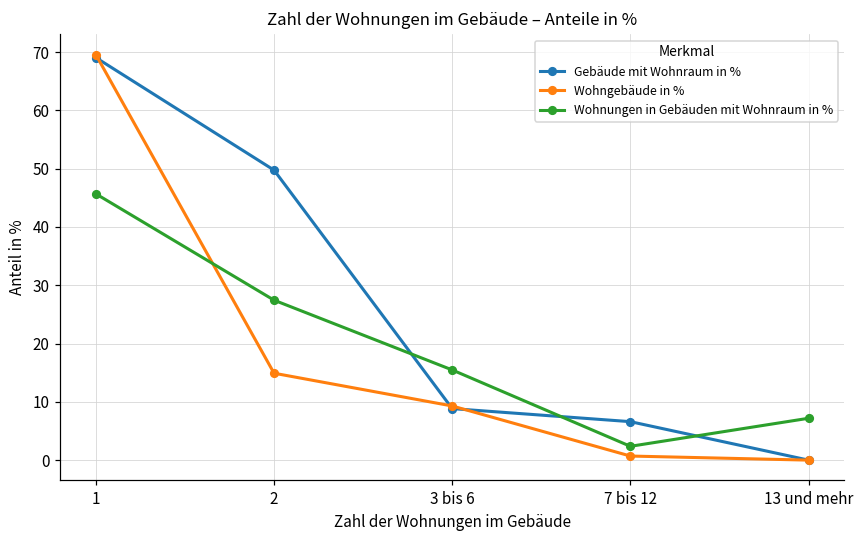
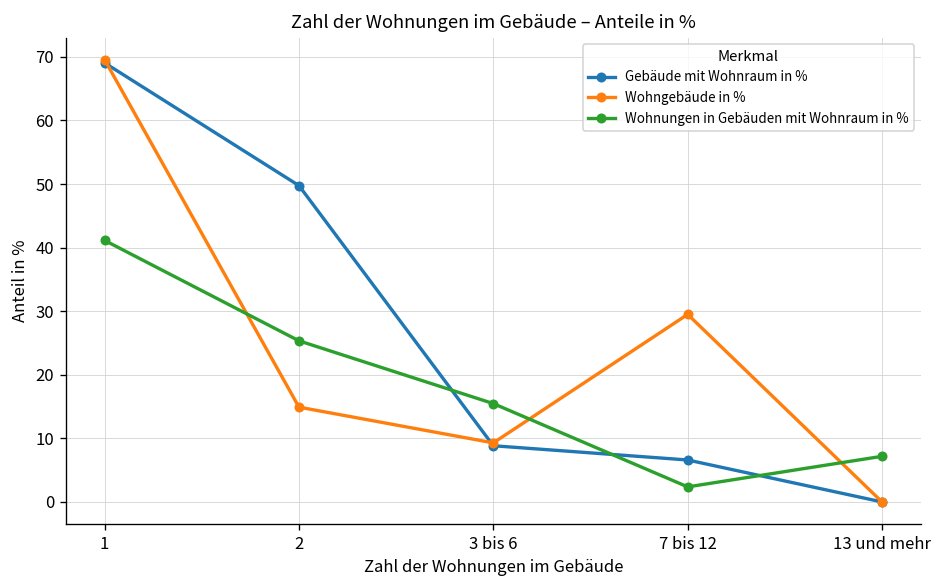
  {
    "Gebäude mit Wohnraum in %": {
      "1": 69,
      "2": 50,
      "7 bis 12": 7
    },
    "Wohngebäude in %": {
      "1": 70,
      "2": 15,
-     "7 bis 12": 1
+     "7 bis 12": 30
    },
    "Wohnungen in Gebäuden mit Wohnraum in %": {
-     "1": 46,
-     "2": 27,
+     "1": 41,
+     "2": 25,
      "3 bis 6": 15,
      "7 bis 12": 2,
      "13 und mehr": 7
    }
  }
